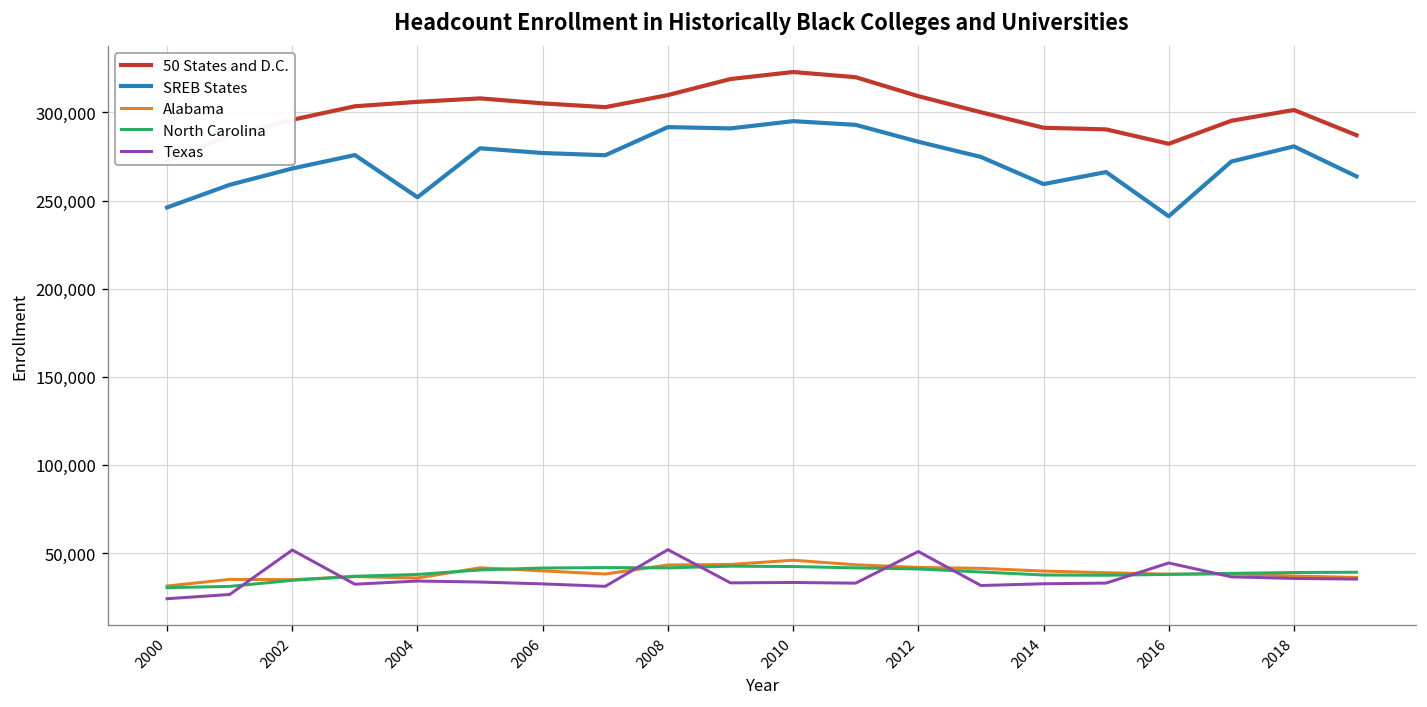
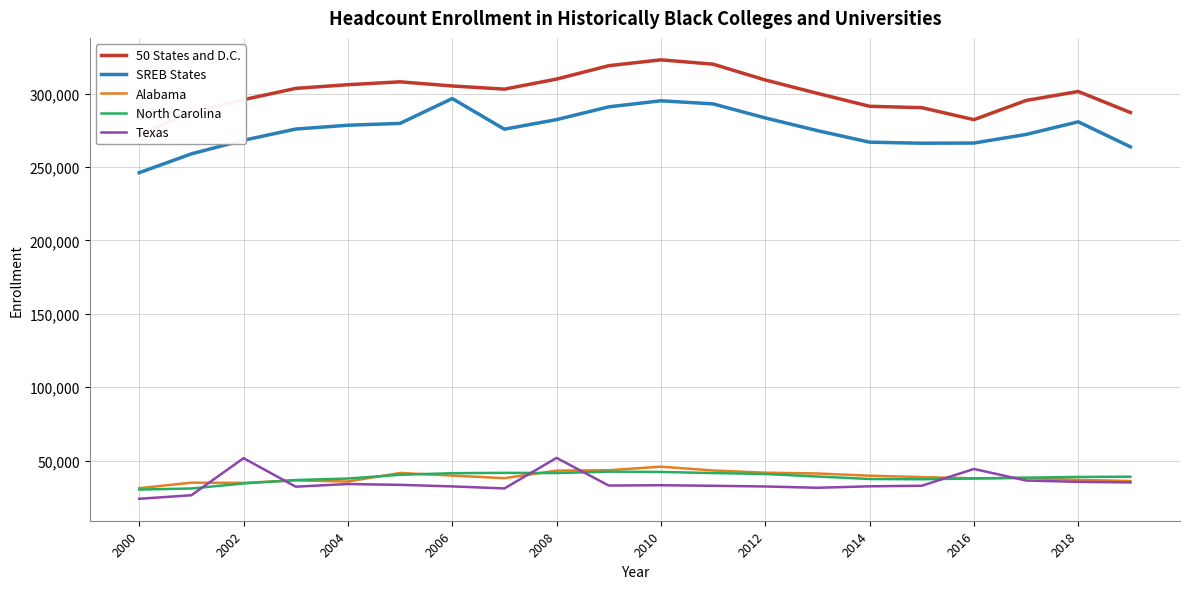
  {
    "50 States and D.C.": {
      "2004": "306,000",
      "2006": "305,000",
      "2008": "310,000",
      "2010": "323,000",
      "2012": "309,000",
      "2014": "291,000",
      "2016": "282,000",
      "2018": "301,000"
    },
    "SREB States": {
      "2000": "246,000",
-     "2004": "252,000",
-     "2006": "277,000",
-     "2008": "292,000",
+     "2004": "278,000",
+     "2006": "297,000",
+     "2008": "282,000",
      "2010": "295,000",
      "2012": "283,000",
-     "2014": "259,000",
-     "2016": "241,000",
+     "2014": "267,000",
+     "2016": "266,000",
      "2018": "281,000"
    },
    "Alabama": {
      "2010": "46,000",
      "2014": "40,000"
    },
    "North Carolina": {
      "2004": "38,000",
      "2010": "42,000",
      "2014": "38,000",
      "2018": "39,000"
    },
    "Texas": {
      "2000": "24,000",
      "2002": "52,000",
      "2006": "33,000",
      "2008": "52,000",
      "2010": "33,000",
-     "2012": "51,000",
+     "2012": "32,000",
      "2014": "33,000",
      "2016": "44,000"
    }
  }
